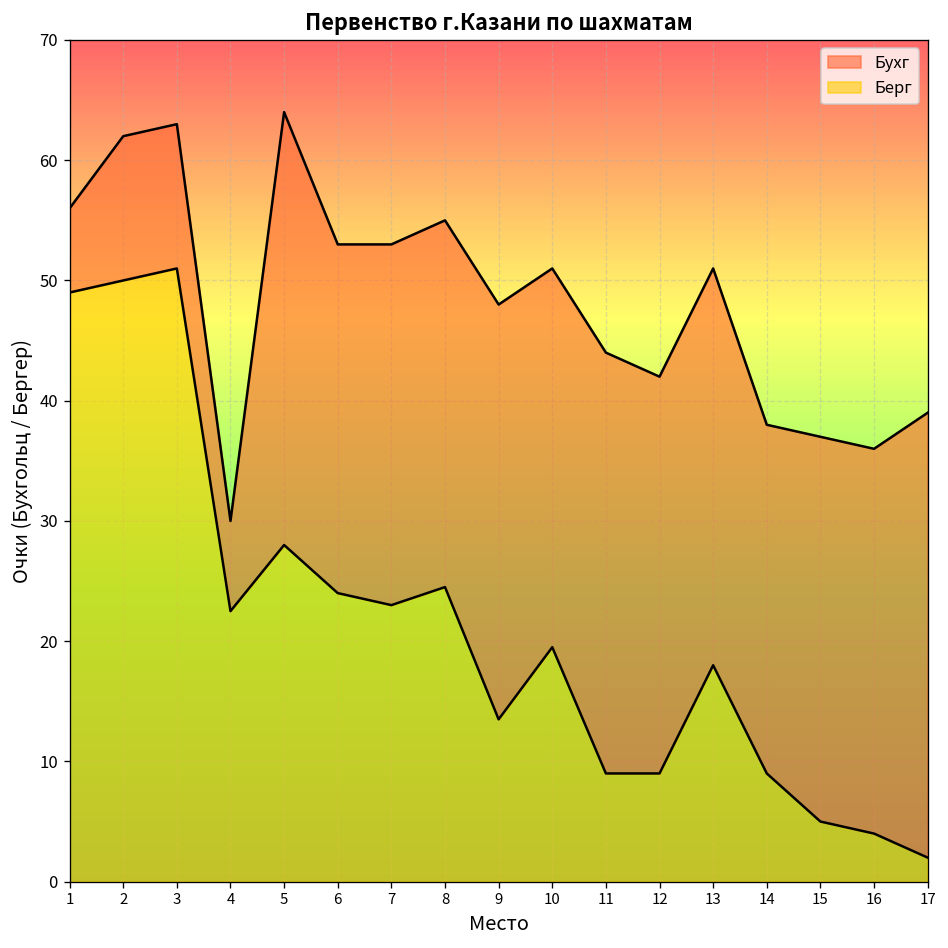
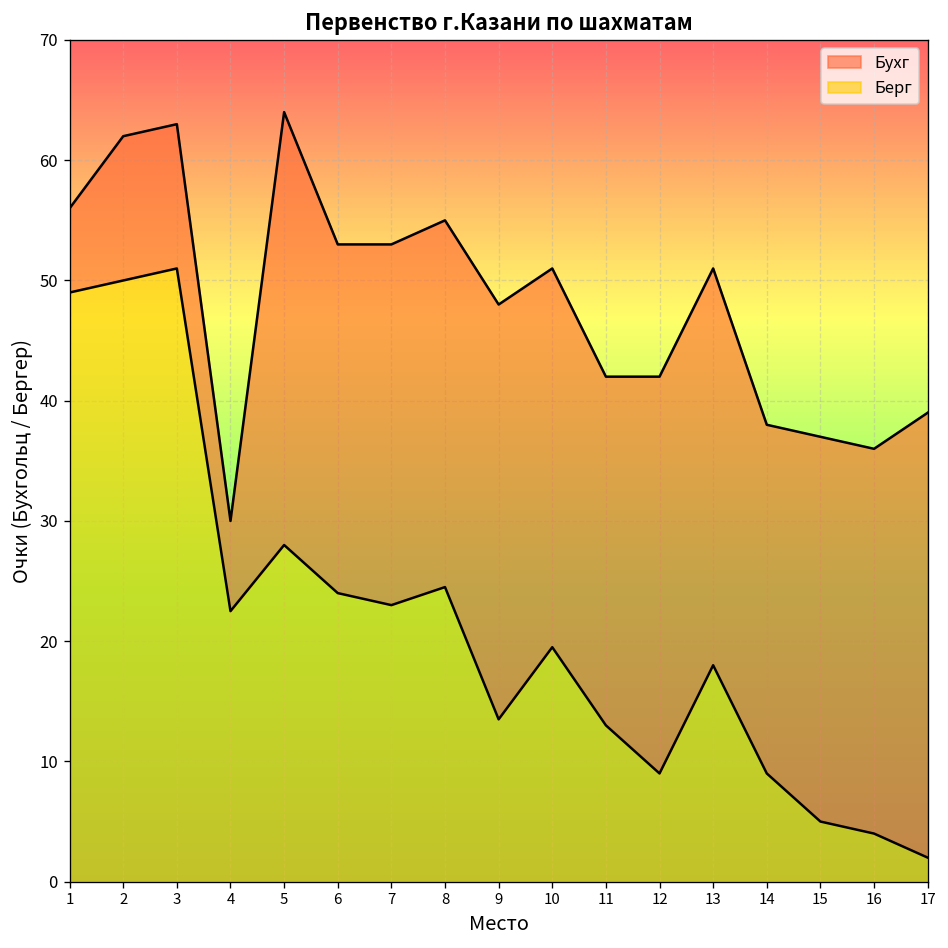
  {
    "Бухг": {
      "1": 56,
      "2": 62,
      "3": 63,
      "4": 30,
      "5": 64,
      "6": 53,
      "7": 53,
      "8": 55,
      "9": 48,
      "10": 51,
-     "11": 44,
+     "11": 42,
      "12": 42,
      "13": 51,
      "14": 38,
      "15": 37,
      "16": 36,
      "17": 39
    },
    "Берг": {
      "1": 49,
      "2": 50,
      "3": 51,
      "4": 22.5,
      "5": 28,
      "6": 24,
      "7": 23,
      "8": 24.5,
      "9": 13.5,
      "10": 19.5,
-     "11": 9,
+     "11": 13,
      "12": 9,
      "13": 18,
      "14": 9,
      "15": 5,
      "16": 4,
      "17": 2
    }
  }
